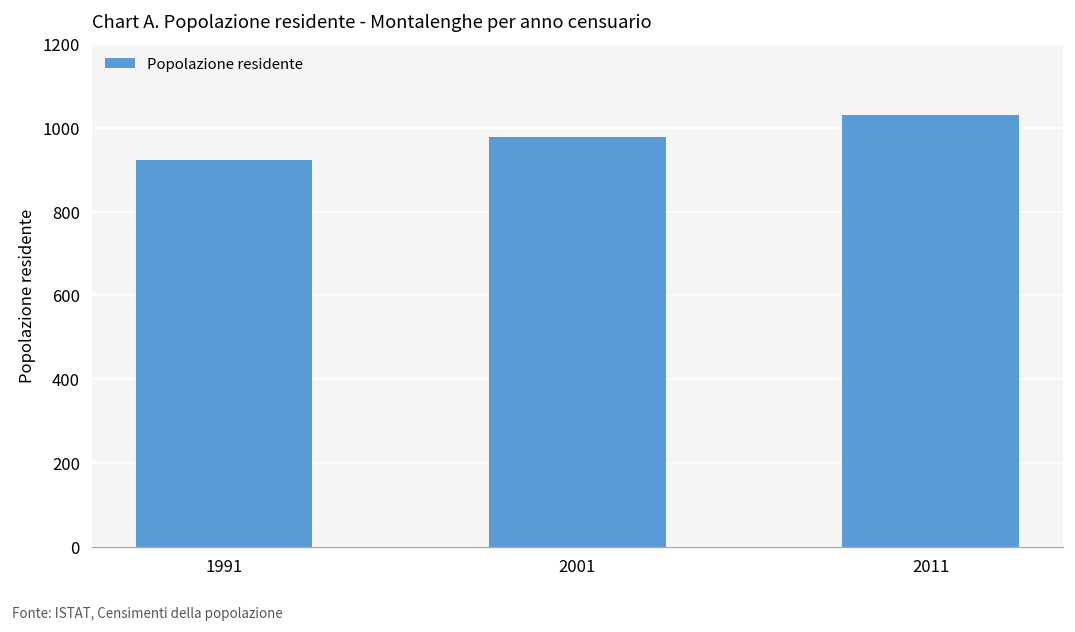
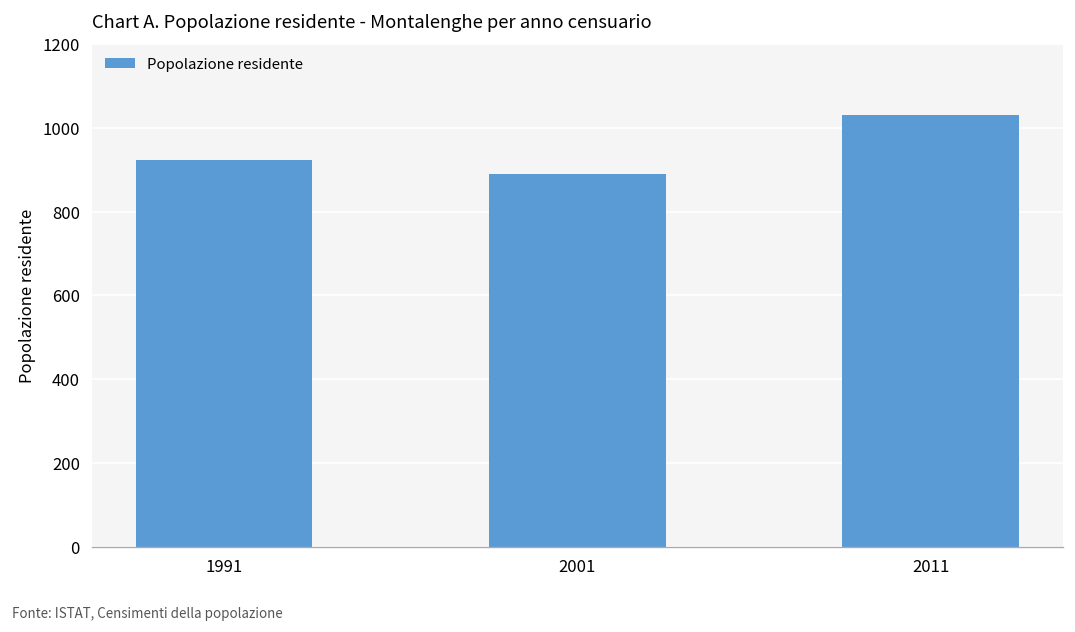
  {
    "1991": 920,
-   "2001": 980,
+   "2001": 890,
    "2011": 1030
  }
